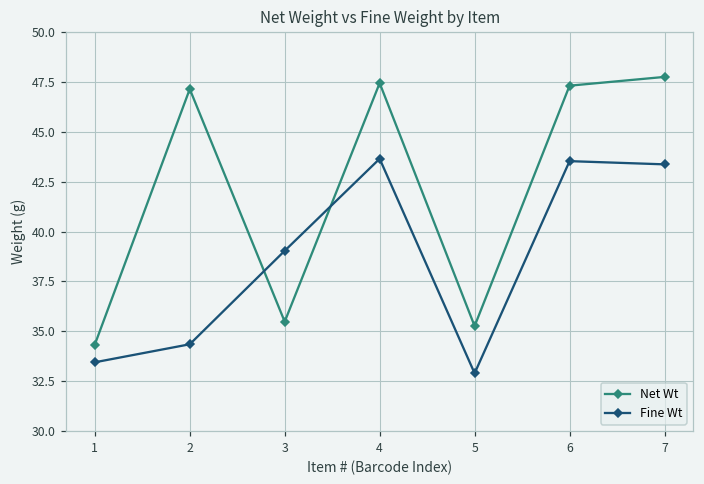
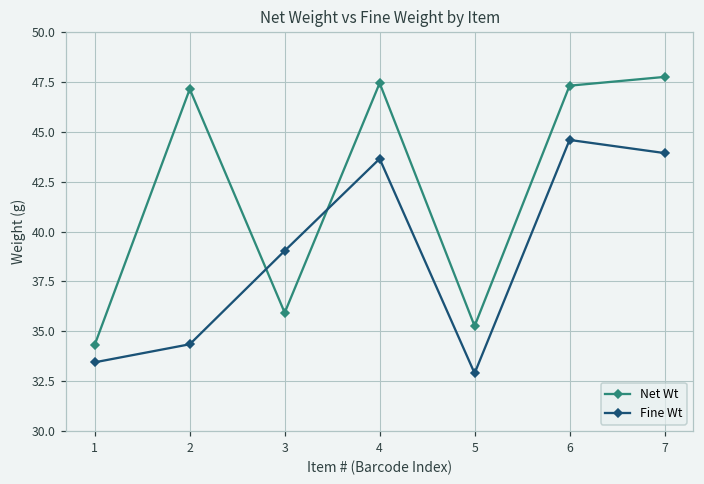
  {
    "Net Wt": {
      "1": 34.3,
      "2": 47.2,
-     "3": 35.5,
+     "3": 35.9,
      "4": 47.5,
      "5": 35.3,
      "6": 47.3,
      "7": 47.8
    },
    "Fine Wt": {
      "1": 33.4,
      "2": 34.3,
      "3": 39.0,
      "4": 43.7,
      "5": 32.9,
-     "6": 43.5,
-     "7": 43.4
+     "6": 44.6,
+     "7": 43.9
    }
  }
